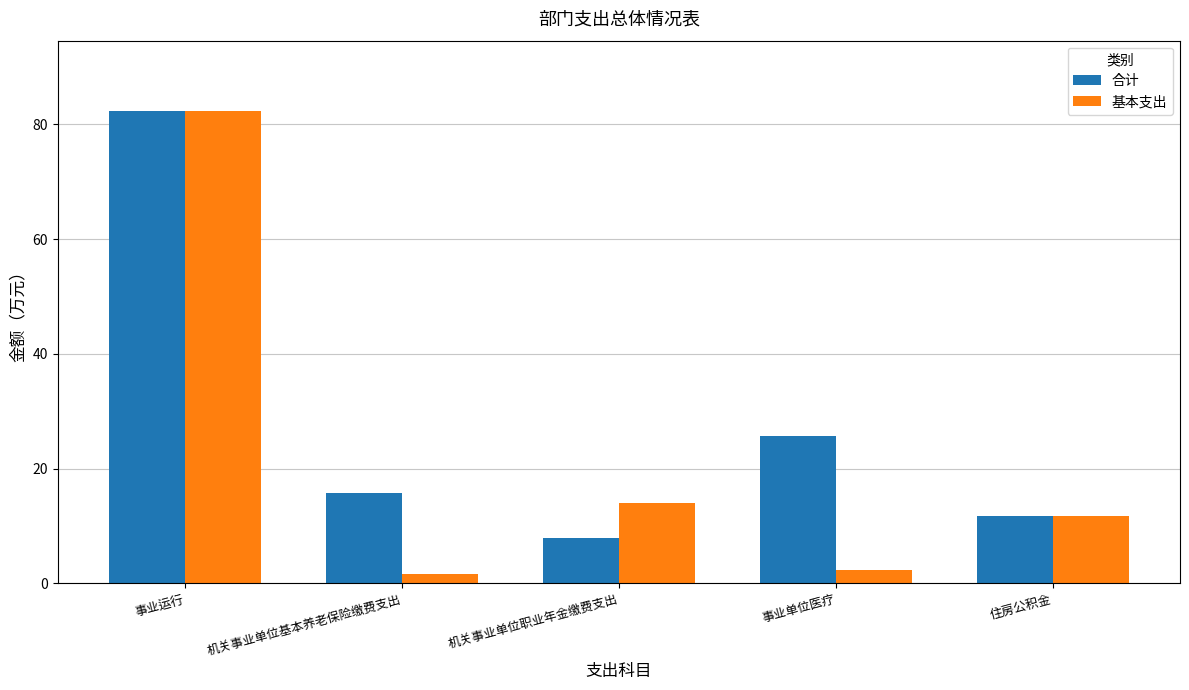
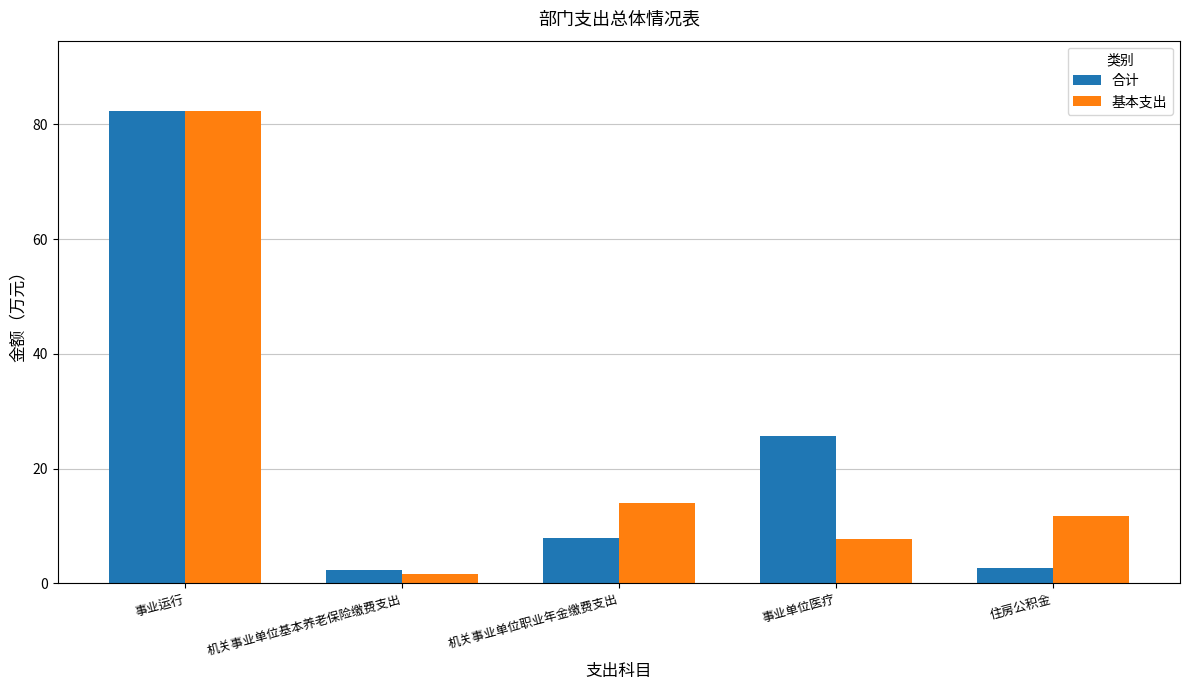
  {
    "合计": {
      "事业运行": 82,
-     "机关事业单位基本养老保险缴费支出": 16,
+     "机关事业单位基本养老保险缴费支出": 2,
      "机关事业单位职业年金缴费支出": 8,
      "事业单位医疗": 26,
-     "住房公积金": 12
+     "住房公积金": 3
    },
    "基本支出": {
      "事业运行": 82,
      "机关事业单位基本养老保险缴费支出": 2,
      "机关事业单位职业年金缴费支出": 14,
-     "事业单位医疗": 2,
+     "事业单位医疗": 8,
      "住房公积金": 12
    }
  }
